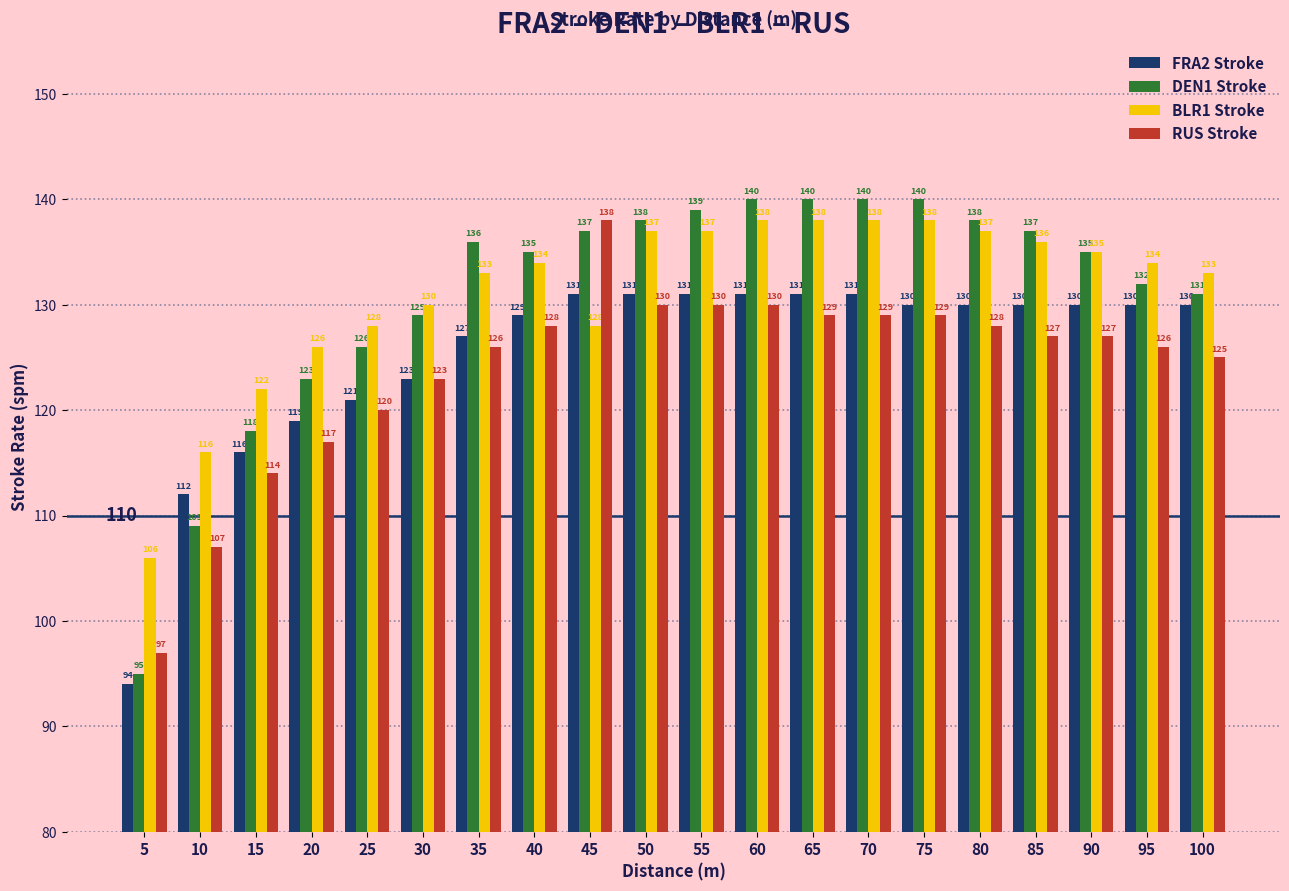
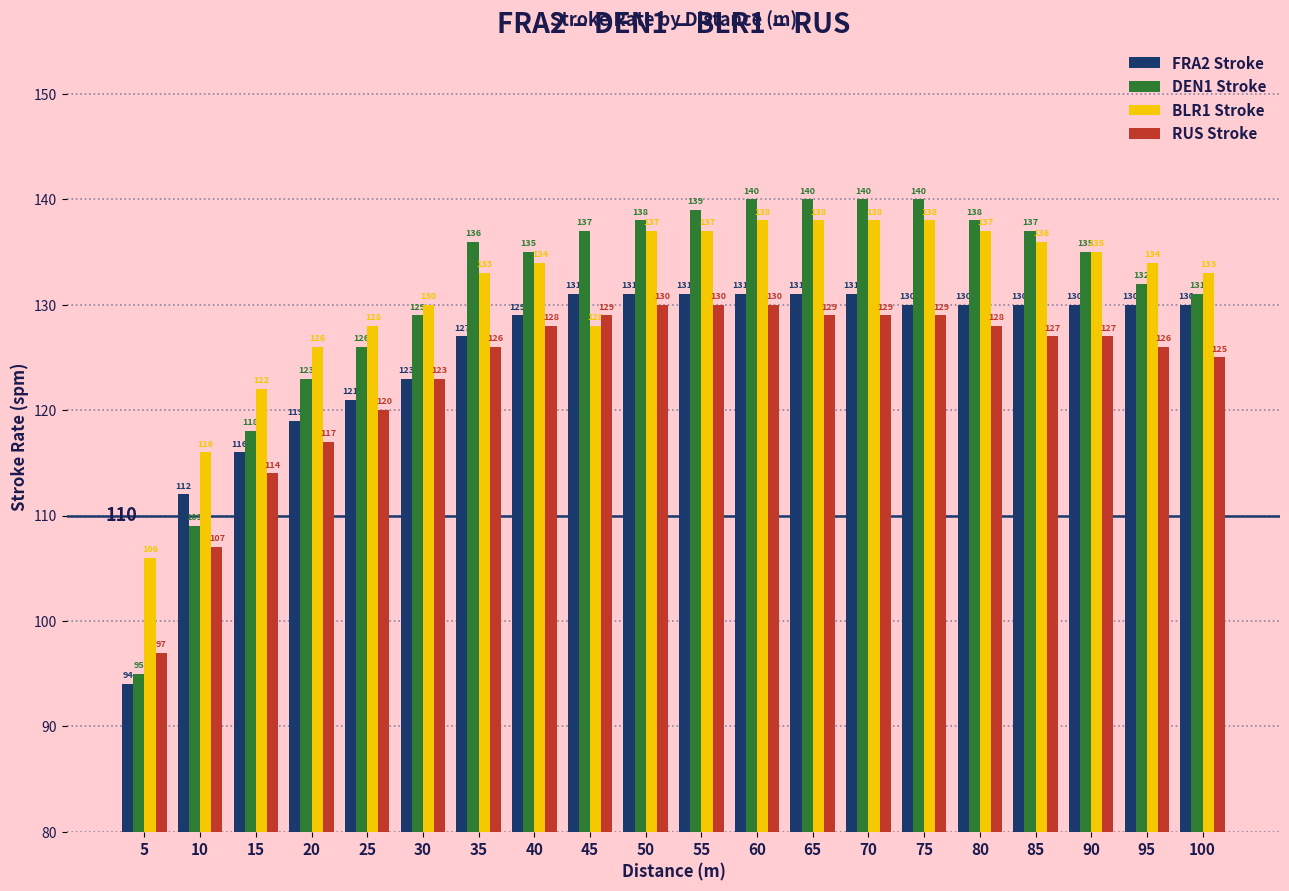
  {
    "FRA2 Stroke": {
      "5": 94,
      "10": 112,
      "15": 116,
      "20": 119,
      "25": 121,
      "30": 123,
      "35": 127,
      "40": 129,
      "45": 131,
      "50": 131,
      "55": 131,
      "60": 131,
      "65": 131,
      "70": 131,
      "75": 130,
      "80": 130,
      "85": 130,
      "90": 130,
      "95": 130,
      "100": 130
    },
    "DEN1 Stroke": {
      "5": 95,
      "10": 109,
      "15": 118,
      "20": 123,
      "25": 126,
      "30": 129,
      "35": 136,
      "40": 135,
      "45": 137,
      "50": 138,
      "55": 139,
      "60": 140,
      "65": 140,
      "70": 140,
      "75": 140,
      "80": 138,
      "85": 137,
      "95": 132,
      "100": 131
    },
    "BLR1 Stroke": {
      "5": 106,
      "10": 116,
      "15": 122,
      "20": 126,
      "25": 128,
      "30": 130,
      "35": 133,
      "40": 134,
      "45": 128,
      "50": 137,
      "55": 137,
      "60": 138,
      "65": 138,
      "70": 138,
      "75": 138,
      "80": 137,
      "85": 136,
      "95": 134,
      "100": 133
    },
    "RUS Stroke": {
      "5": 97,
      "10": 107,
      "15": 114,
      "20": 117,
      "25": 120,
      "30": 123,
      "35": 126,
      "40": 128,
-     "45": 138,
+     "45": 129,
      "50": 130,
      "55": 130,
      "60": 130,
      "65": 129,
      "70": 129,
      "75": 129,
      "80": 128,
      "85": 127,
      "90": 127,
      "95": 126,
      "100": 125
    }
  }
